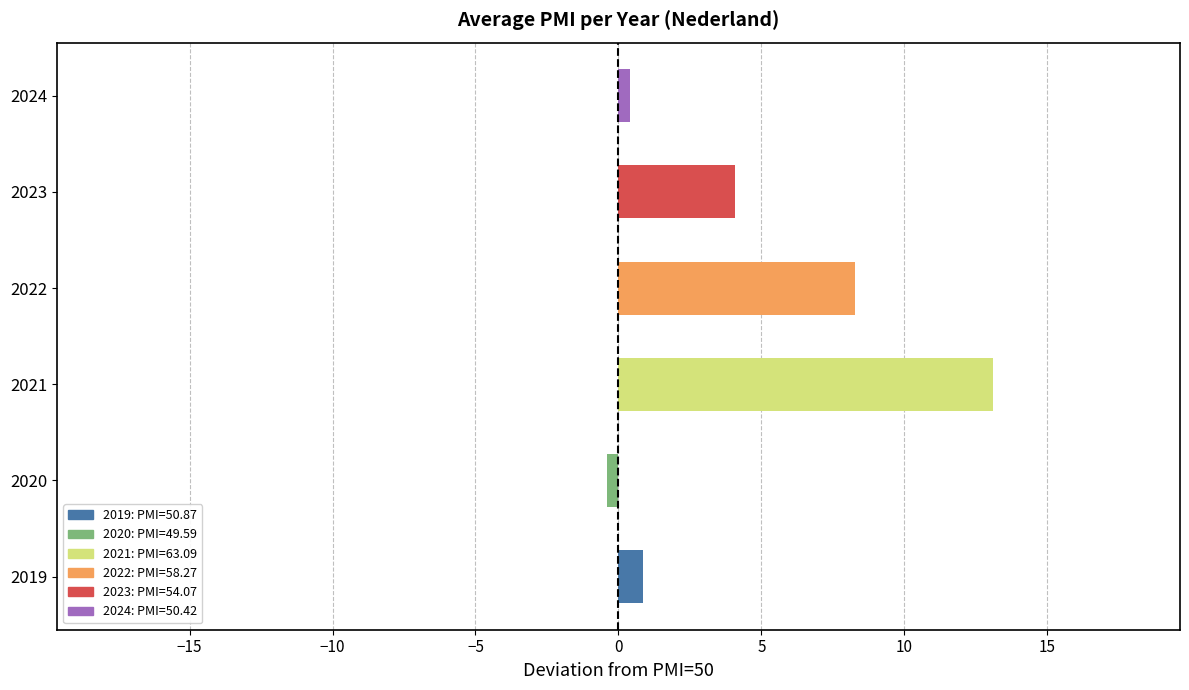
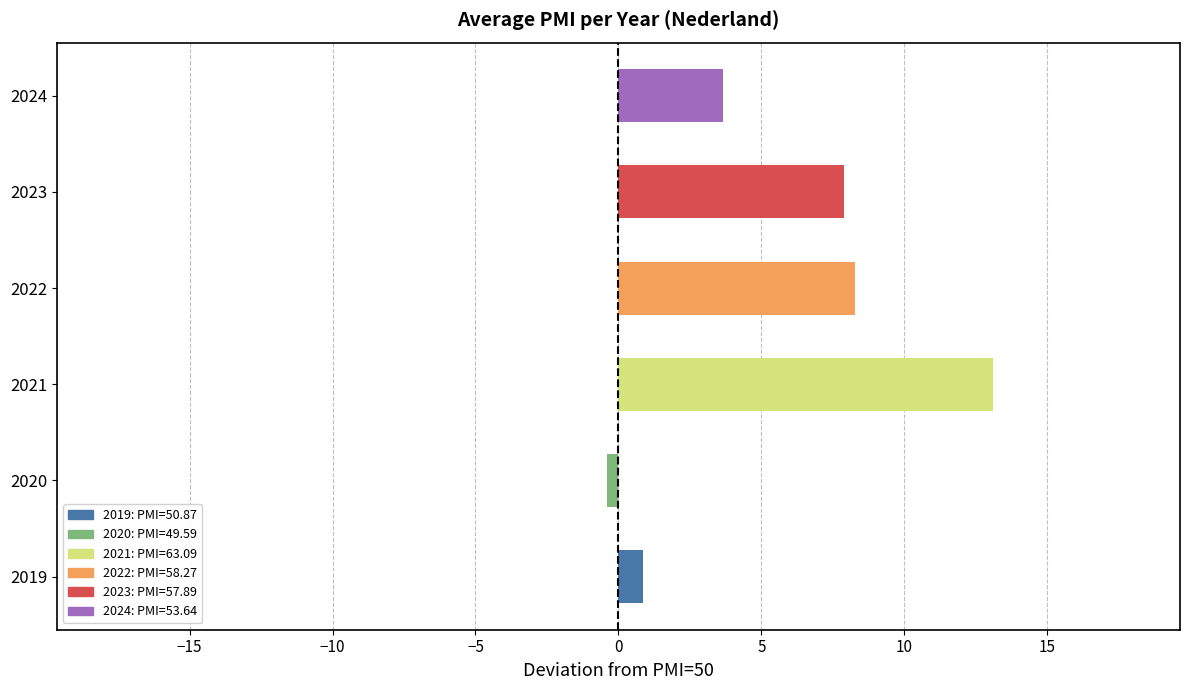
  {
-   "2024": 0.4,
-   "2023": 4.1,
+   "2024": 3.6,
+   "2023": 7.9,
    "2022": 8.3,
    "2021": 13.1,
    "2020": -0.4,
    "2019": 0.9
  }
